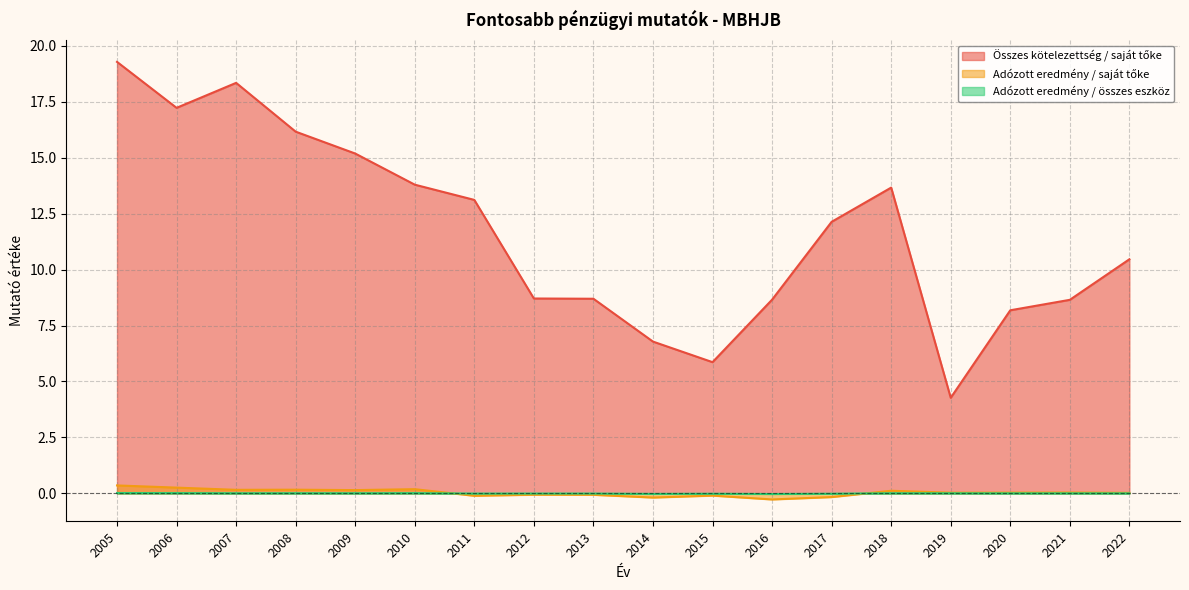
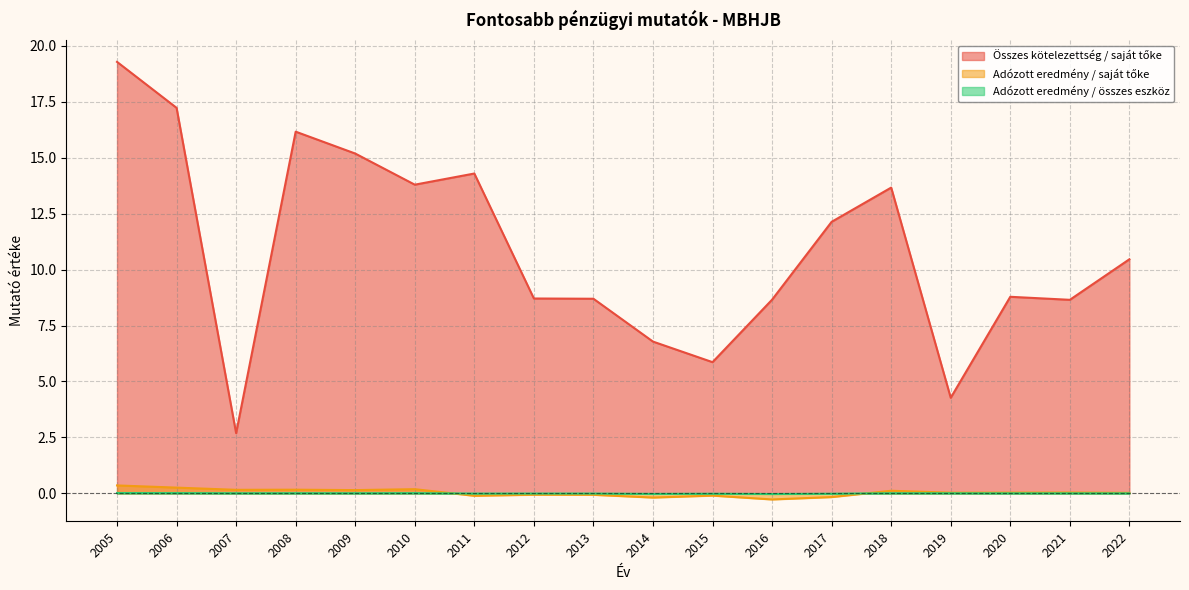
  {
    "Összes kötelezettség / saját tőke": {
      "2005": 19.3,
      "2006": 17.2,
-     "2007": 18.3,
+     "2007": 2.7,
      "2008": 16.2,
      "2009": 15.2,
      "2010": 13.8,
-     "2011": 13.1,
+     "2011": 14.3,
      "2012": 8.7,
      "2013": 8.7,
      "2014": 6.8,
      "2015": 5.9,
      "2016": 8.7,
      "2017": 12.1,
      "2018": 13.7,
      "2019": 4.3,
-     "2020": 8.2,
+     "2020": 8.8,
      "2021": 8.6,
      "2022": 10.5
    }
  }
